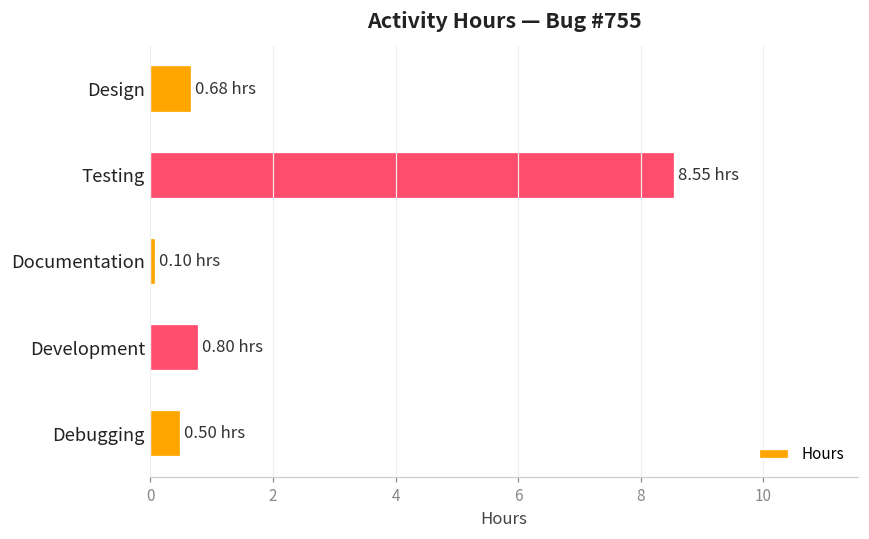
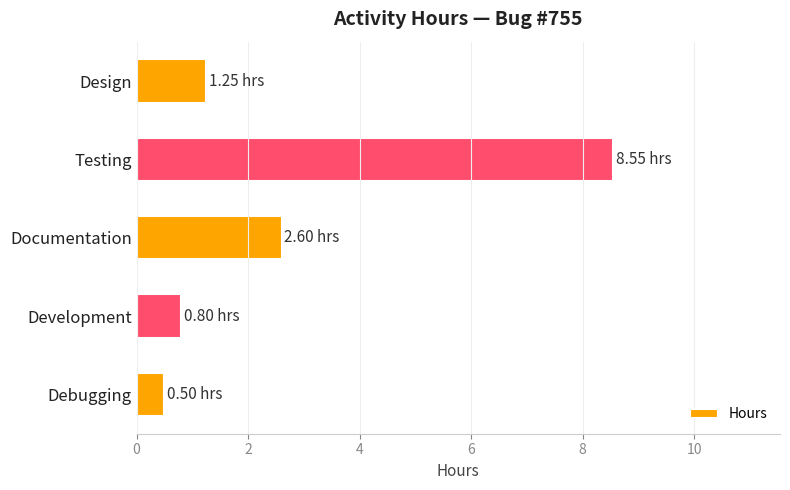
  {
-   "Design": 0.68,
+   "Design": 1.25,
    "Testing": 8.55,
-   "Documentation": 0.10,
+   "Documentation": 2.60,
    "Development": 0.80,
    "Debugging": 0.50
  }
